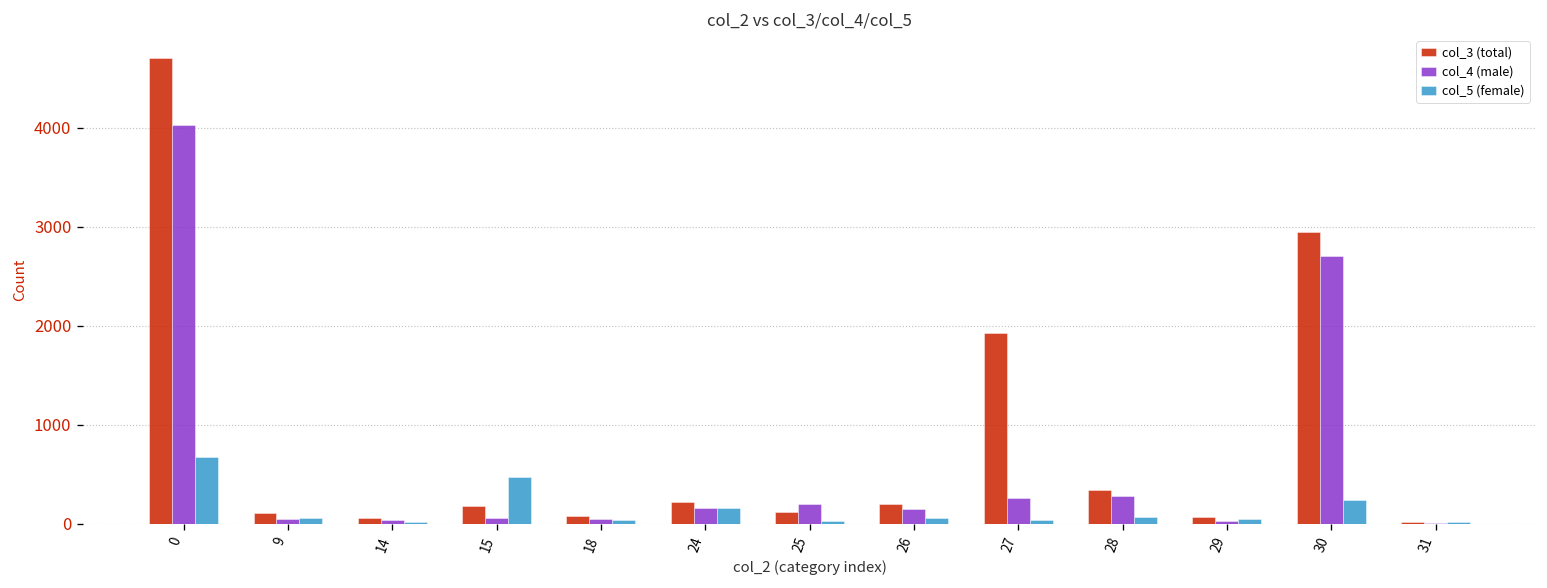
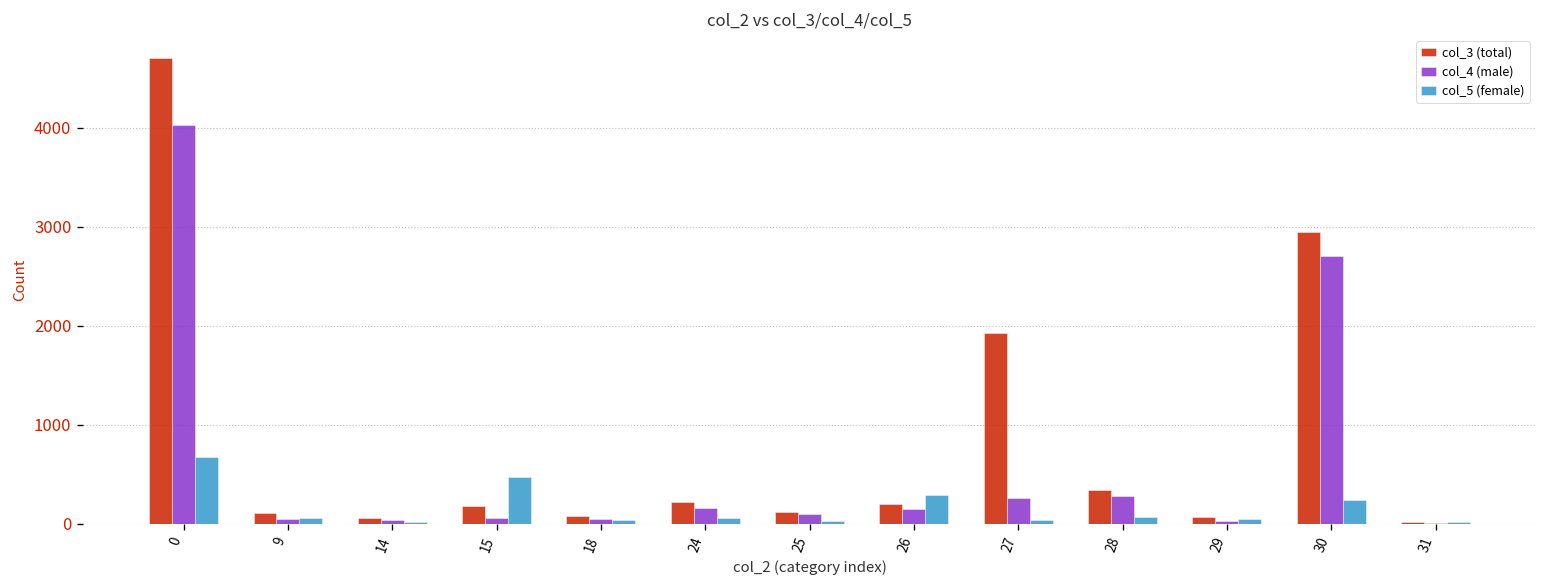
  {
    "col_3 (total)": {
      "0": 4700,
      "9": 100,
      "14": 100,
      "15": 200,
      "18": 100,
      "24": 200,
      "25": 100,
      "26": 200,
      "27": 1900,
      "28": 300,
      "29": 100,
      "30": 2900
    },
    "col_4 (male)": {
      "0": 4000,
      "9": 0,
      "14": 0,
      "15": 100,
      "18": 0,
      "24": 200,
-     "25": 200,
+     "25": 100,
      "26": 100,
      "27": 300,
      "28": 300,
      "30": 2700
    },
    "col_5 (female)": {
      "0": 700,
      "9": 100,
      "15": 500,
      "18": 0,
-     "24": 200,
-     "26": 100,
+     "24": 100,
+     "26": 300,
      "27": 0,
      "28": 100,
      "29": 0,
      "30": 200
    }
  }
